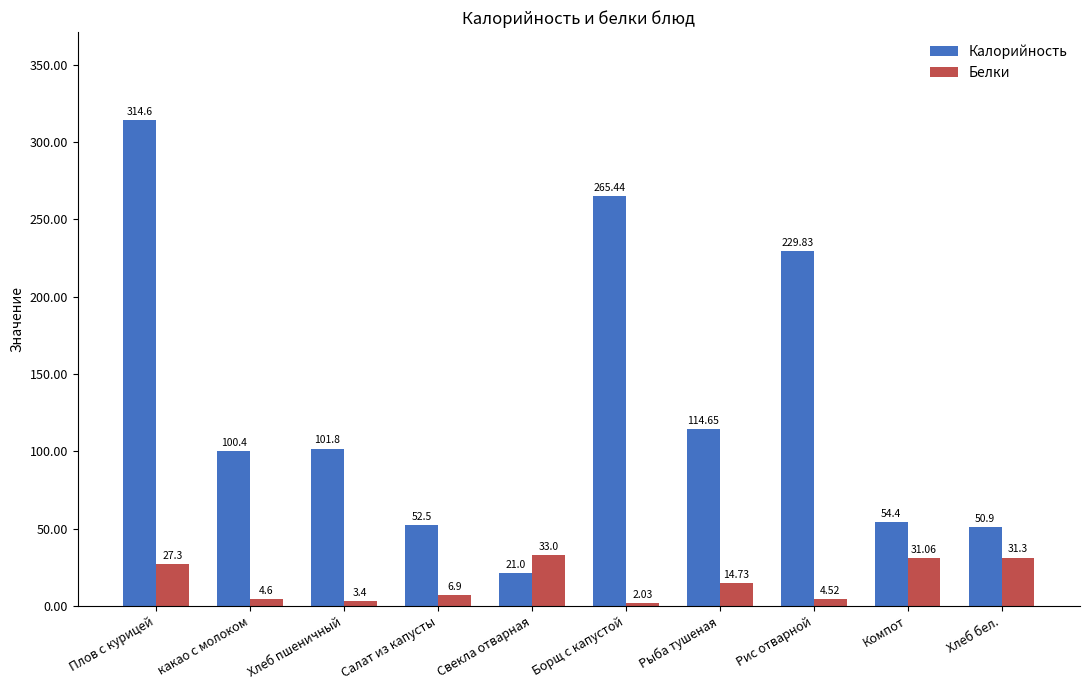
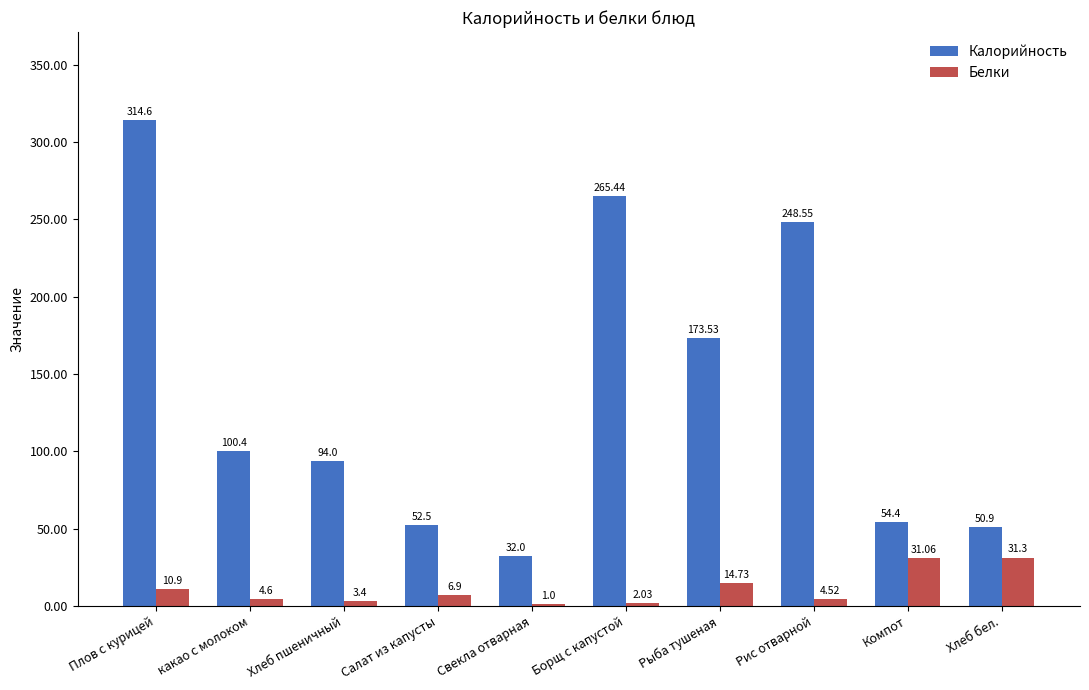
  {
    "Калорийность": {
      "Плов с курицей": 314.6,
      "какао с молоком": 100.4,
-     "Хлеб пшеничный": 101.8,
+     "Хлеб пшеничный": 94.0,
      "Салат из капусты": 52.5,
-     "Свекла отварная": 21.0,
+     "Свекла отварная": 32.0,
      "Борщ с капустой": 265.44,
-     "Рыба тушеная": 114.65,
-     "Рис отварной": 229.83,
+     "Рыба тушеная": 173.53,
+     "Рис отварной": 248.55,
      "Компот": 54.4,
      "Хлеб бел.": 50.9
    },
    "Белки": {
-     "Плов с курицей": 27.3,
+     "Плов с курицей": 10.9,
      "какао с молоком": 4.6,
      "Хлеб пшеничный": 3.4,
      "Салат из капусты": 6.9,
-     "Свекла отварная": 33.0,
+     "Свекла отварная": 1.0,
      "Борщ с капустой": 2.03,
      "Рыба тушеная": 14.73,
      "Рис отварной": 4.52,
      "Компот": 31.06,
      "Хлеб бел.": 31.3
    }
  }
